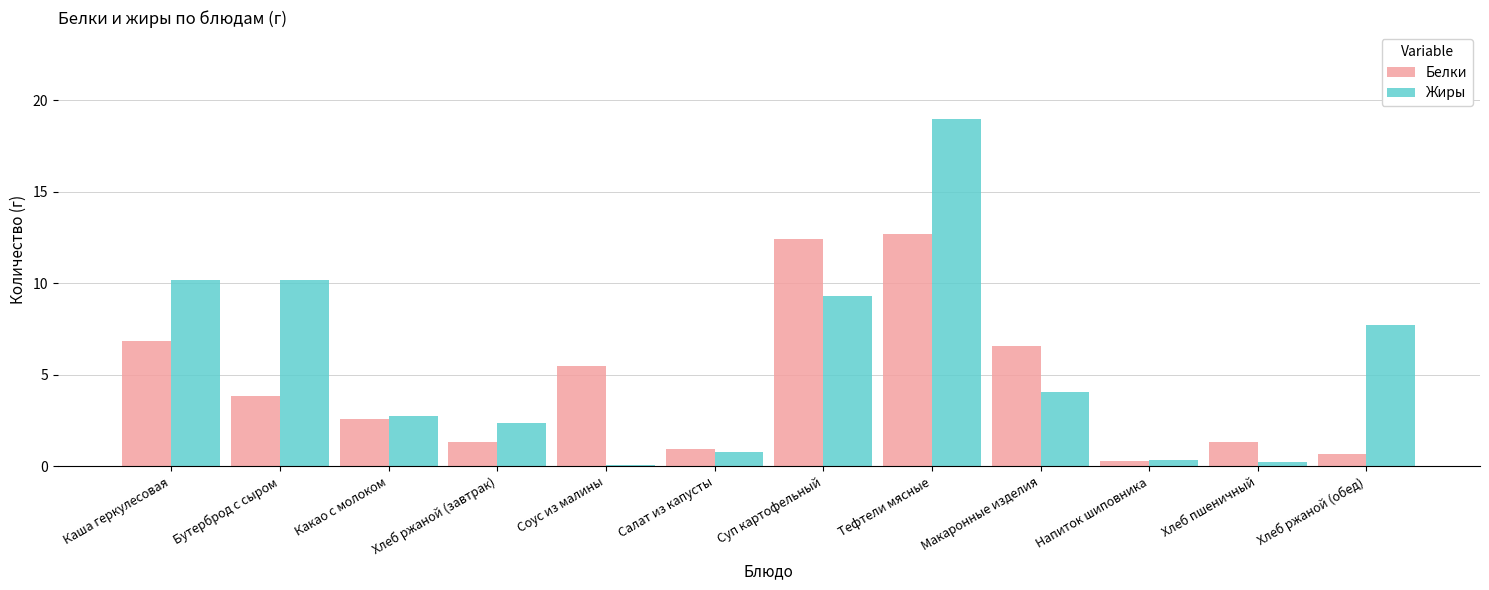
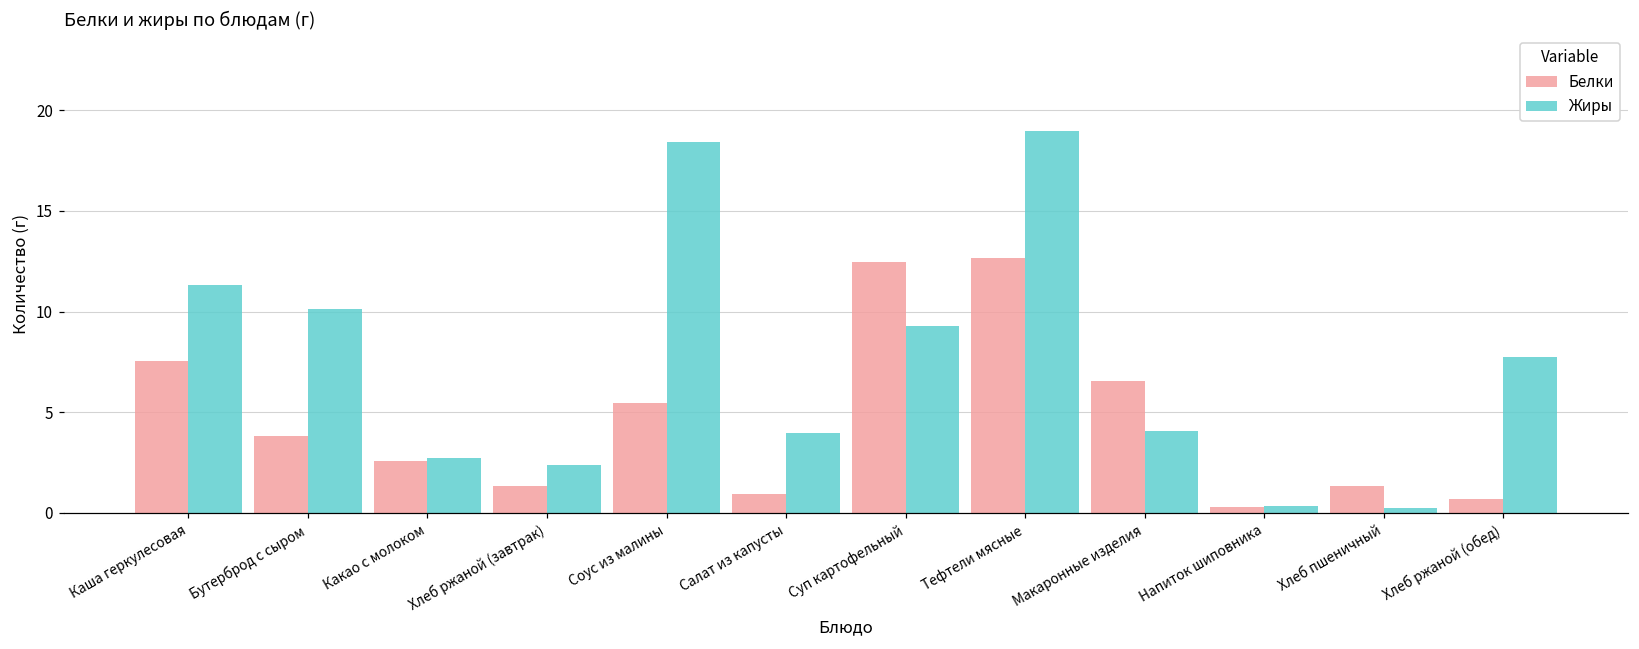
  {
    "Белки": {
-     "Каша геркулесовая": 6.8,
+     "Каша геркулесовая": 7.5,
      "Бутерброд с сыром": 3.8,
      "Какао с молоком": 2.6,
      "Хлеб ржаной (завтрак)": 1.3,
      "Соус из малины": 5.5,
      "Салат из капусты": 0.9,
      "Суп картофельный": 12.4,
      "Тефтели мясные": 12.7,
      "Макаронные изделия": 6.6,
      "Напиток шиповника": 0.3,
      "Хлеб пшеничный": 1.3,
      "Хлеб ржаной (обед)": 0.7
    },
    "Жиры": {
-     "Каша геркулесовая": 10.2,
+     "Каша геркулесовая": 11.3,
      "Бутерброд с сыром": 10.2,
      "Какао с молоком": 2.7,
      "Хлеб ржаной (завтрак)": 2.4,
-     "Соус из малины": 0.1,
-     "Салат из капусты": 0.8,
+     "Соус из малины": 18.4,
+     "Салат из капусты": 4.0,
      "Суп картофельный": 9.3,
      "Тефтели мясные": 19.0,
      "Макаронные изделия": 4.1,
      "Напиток шиповника": 0.3,
      "Хлеб пшеничный": 0.2,
      "Хлеб ржаной (обед)": 7.7
    }
  }
